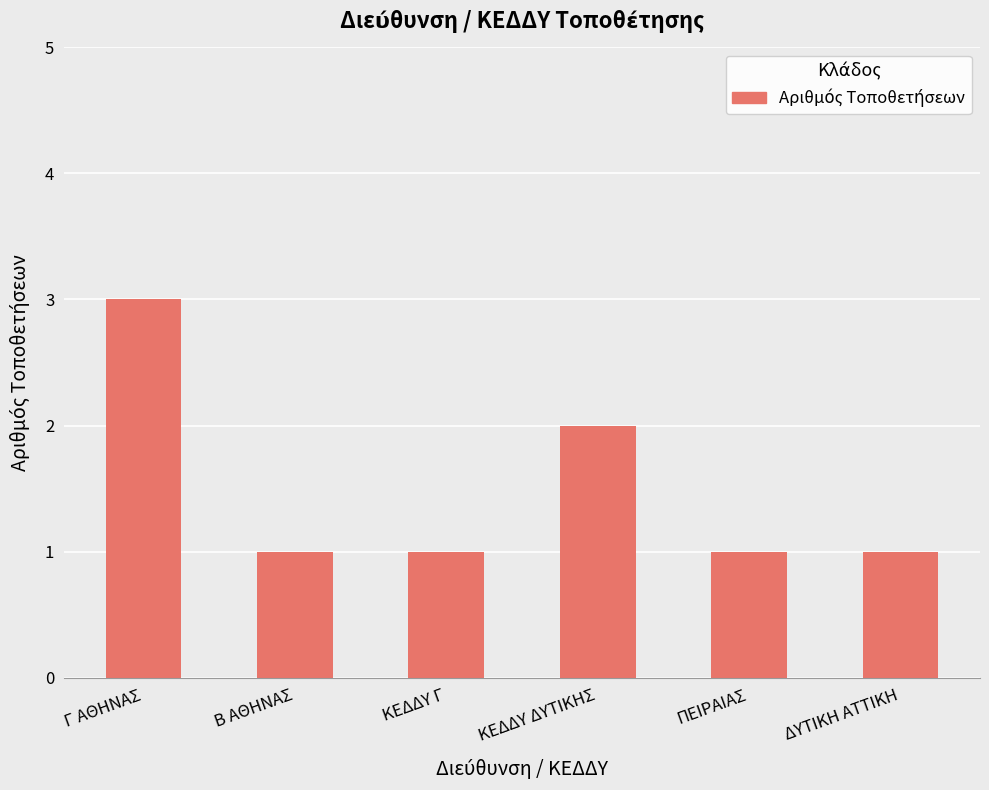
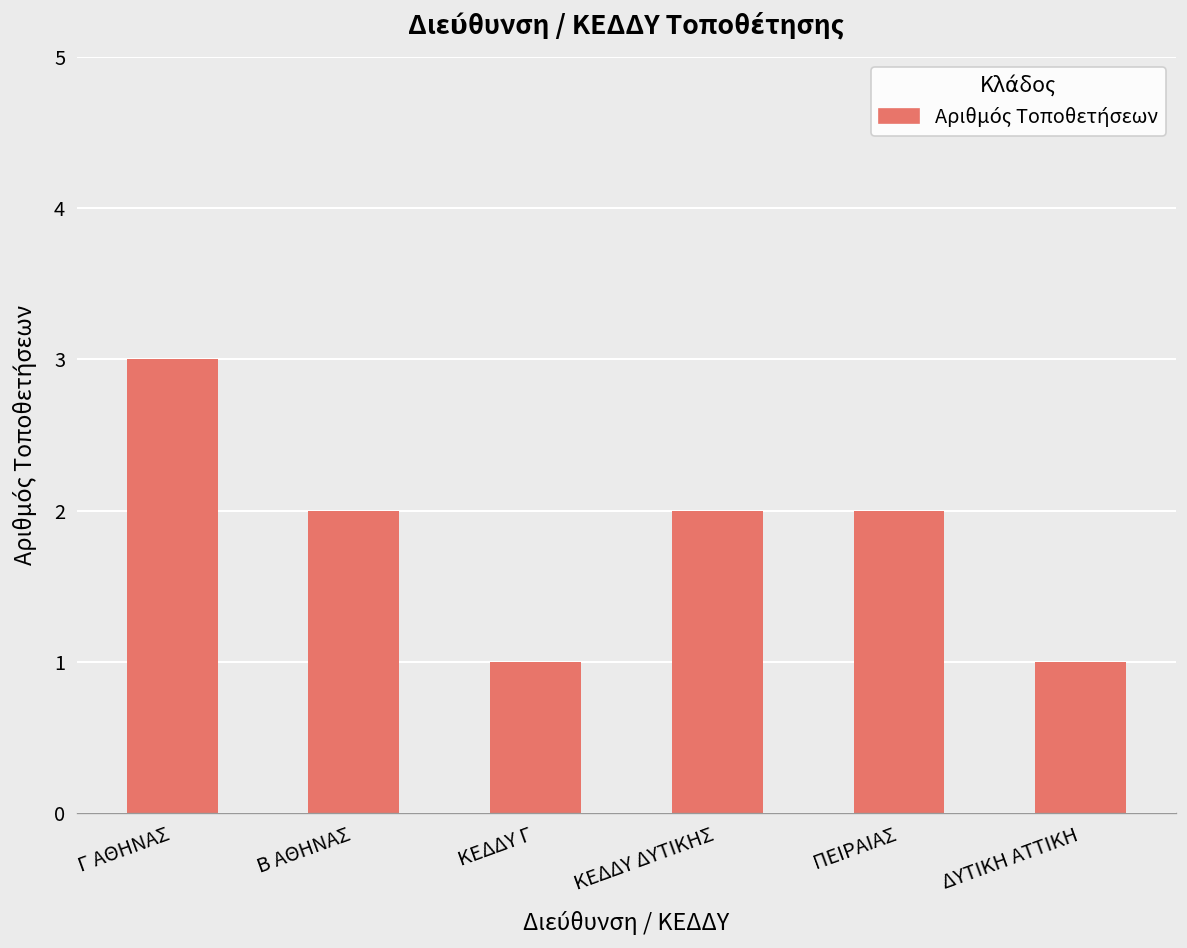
  {
    "Γ ΑΘΗΝΑΣ": 3,
-   "Β ΑΘΗΝΑΣ": 1,
+   "Β ΑΘΗΝΑΣ": 2,
    "ΚΕΔΔΥ Γ": 1,
    "ΚΕΔΔΥ ΔΥΤΙΚΗΣ": 2,
-   "ΠΕΙΡΑΙΑΣ": 1,
+   "ΠΕΙΡΑΙΑΣ": 2,
    "ΔΥΤΙΚΗ ΑΤΤΙΚΗ": 1
  }
